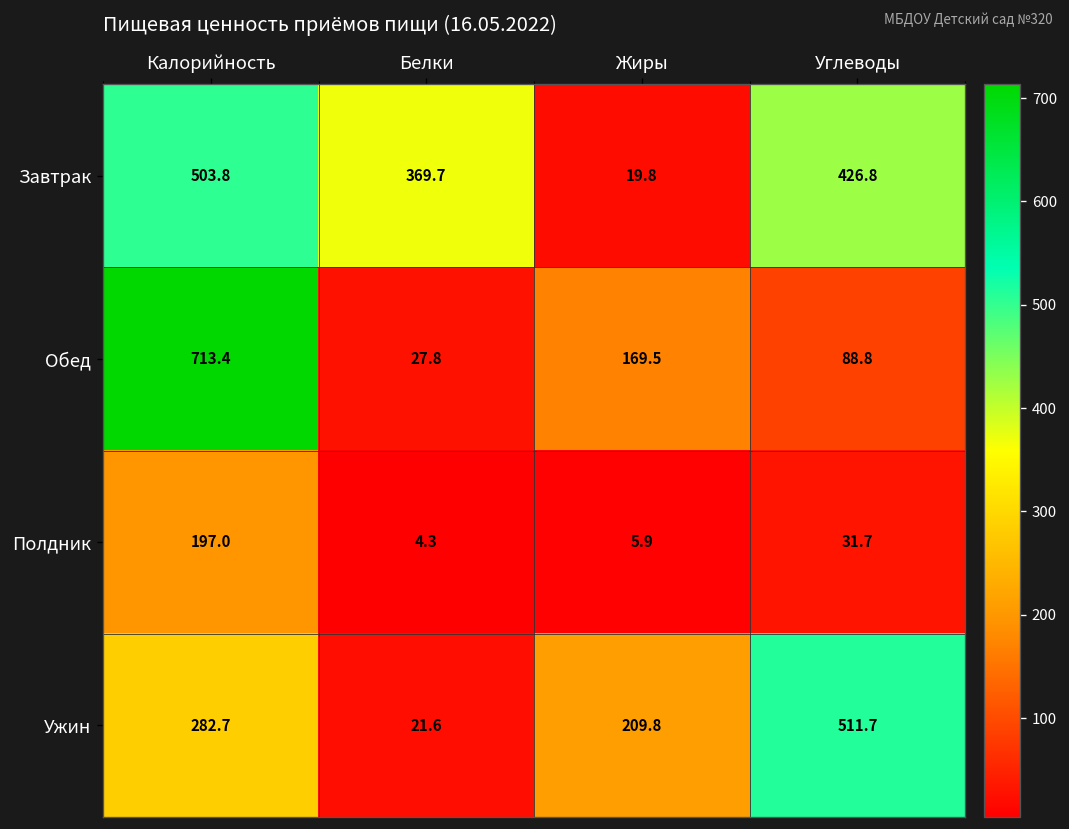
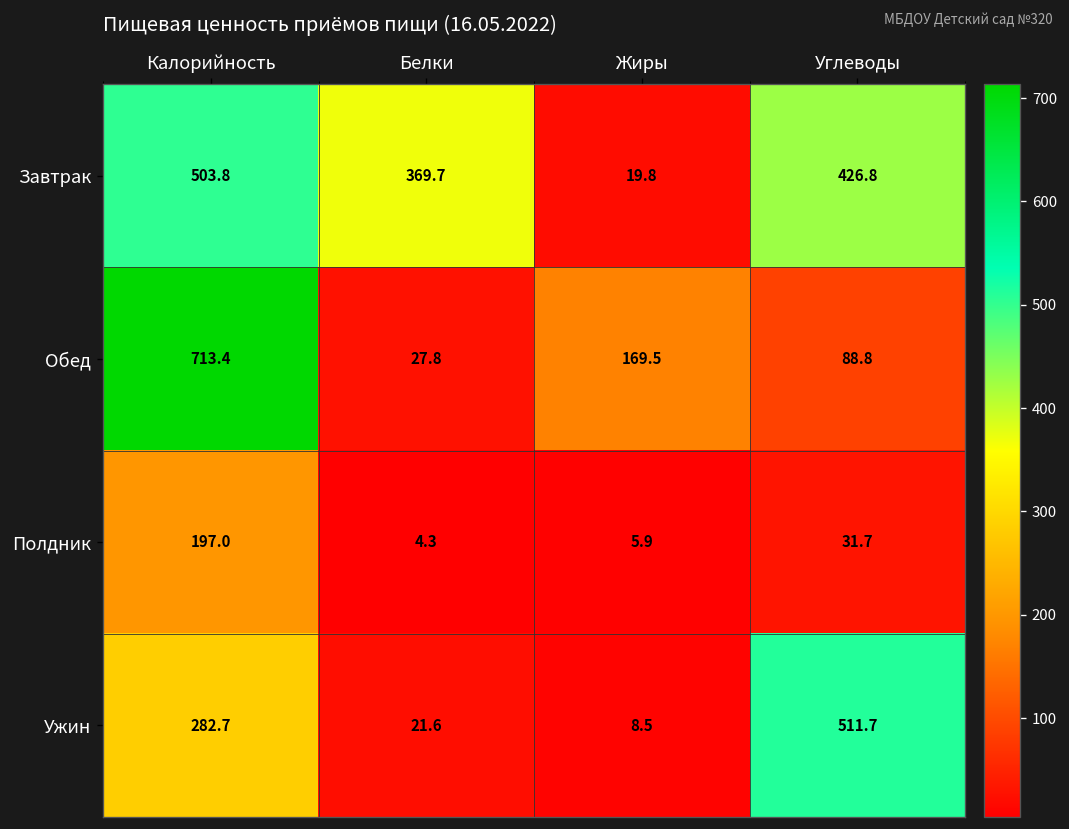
  {
    "Завтрак": {
      "Калорийность": 503.8,
      "Белки": 369.7,
      "Жиры": 19.8,
      "Углеводы": 426.8
    },
    "Обед": {
      "Калорийность": 713.4,
      "Белки": 27.8,
      "Жиры": 169.5,
      "Углеводы": 88.8
    },
    "Полдник": {
      "Калорийность": 197.0,
      "Белки": 4.3,
      "Жиры": 5.9,
      "Углеводы": 31.7
    },
    "Ужин": {
      "Калорийность": 282.7,
      "Белки": 21.6,
-     "Жиры": 209.8,
+     "Жиры": 8.5,
      "Углеводы": 511.7
    }
  }
